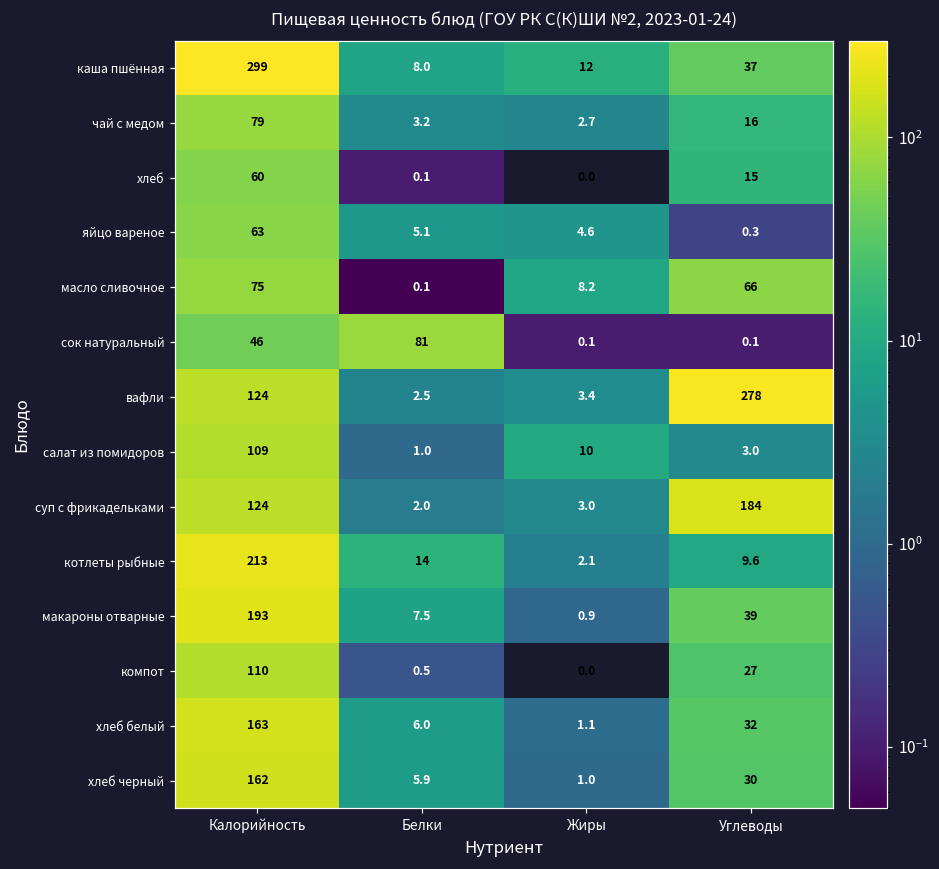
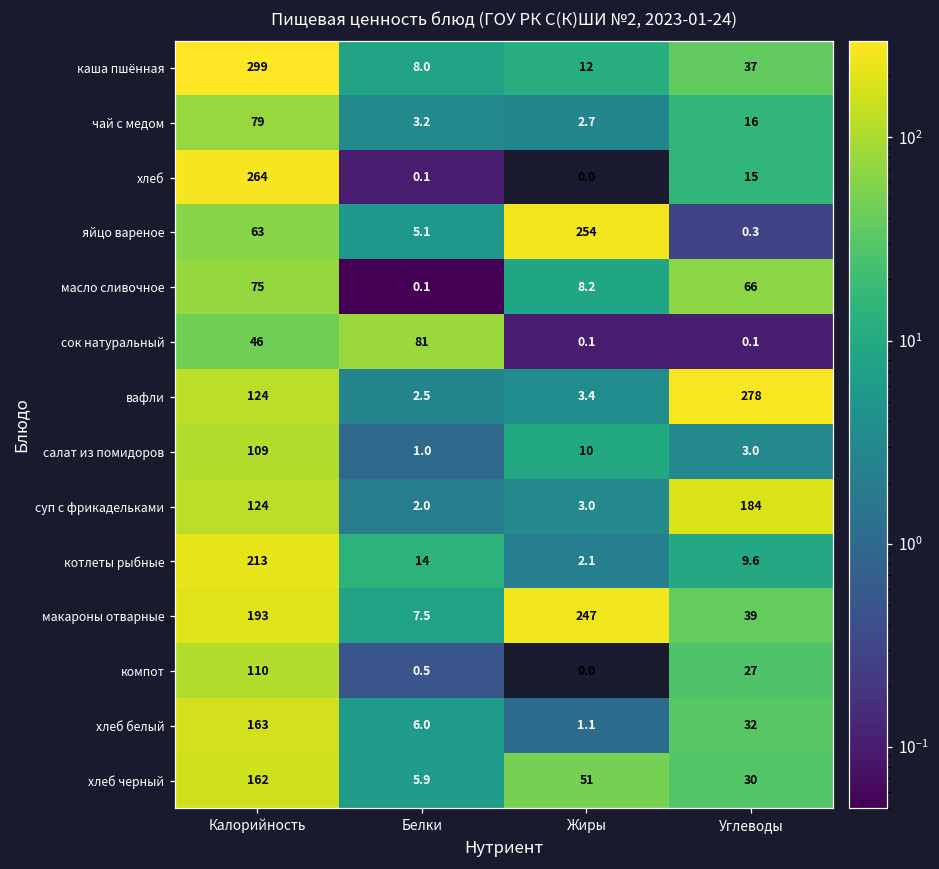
  {
    "каша пшённая": {
      "Калорийность": 299,
      "Белки": 8.0,
      "Жиры": 12,
      "Углеводы": 37
    },
    "чай с медом": {
      "Калорийность": 79,
      "Белки": 3.2,
      "Жиры": 2.7,
      "Углеводы": 16
    },
    "хлеб": {
-     "Калорийность": 60,
+     "Калорийность": 264,
      "Белки": 0.1,
      "Углеводы": 15
    },
    "яйцо вареное": {
      "Калорийность": 63,
      "Белки": 5.1,
-     "Жиры": 4.6,
+     "Жиры": 254,
      "Углеводы": 0.3
    },
    "масло сливочное": {
      "Калорийность": 75,
      "Белки": 0.1,
      "Жиры": 8.2,
      "Углеводы": 66
    },
    "сок натуральный": {
      "Калорийность": 46,
      "Белки": 81,
      "Жиры": 0.1,
      "Углеводы": 0.1
    },
    "вафли": {
      "Калорийность": 124,
      "Белки": 2.5,
      "Жиры": 3.4,
      "Углеводы": 278
    },
    "салат из помидоров": {
      "Калорийность": 109,
      "Белки": 1.0,
      "Жиры": 10,
      "Углеводы": 3.0
    },
    "суп с фрикадельками": {
      "Калорийность": 124,
      "Белки": 2.0,
      "Жиры": 3.0,
      "Углеводы": 184
    },
    "котлеты рыбные": {
      "Калорийность": 213,
      "Белки": 14,
      "Жиры": 2.1,
      "Углеводы": 9.6
    },
    "макароны отварные": {
      "Калорийность": 193,
      "Белки": 7.5,
-     "Жиры": 0.9,
+     "Жиры": 247,
      "Углеводы": 39
    },
    "компот": {
      "Калорийность": 110,
      "Белки": 0.5,
      "Углеводы": 27
    },
    "хлеб белый": {
      "Калорийность": 163,
      "Белки": 6.0,
      "Жиры": 1.1,
      "Углеводы": 32
    },
    "хлеб черный": {
      "Калорийность": 162,
      "Белки": 5.9,
-     "Жиры": 1.0,
+     "Жиры": 51,
      "Углеводы": 30
    }
  }
